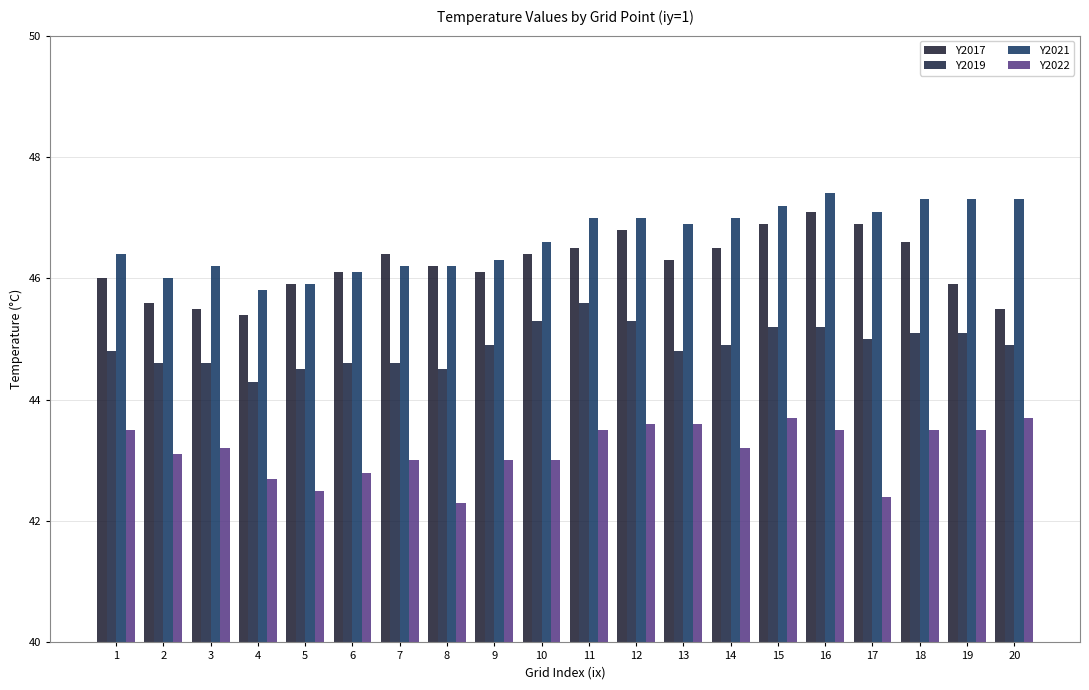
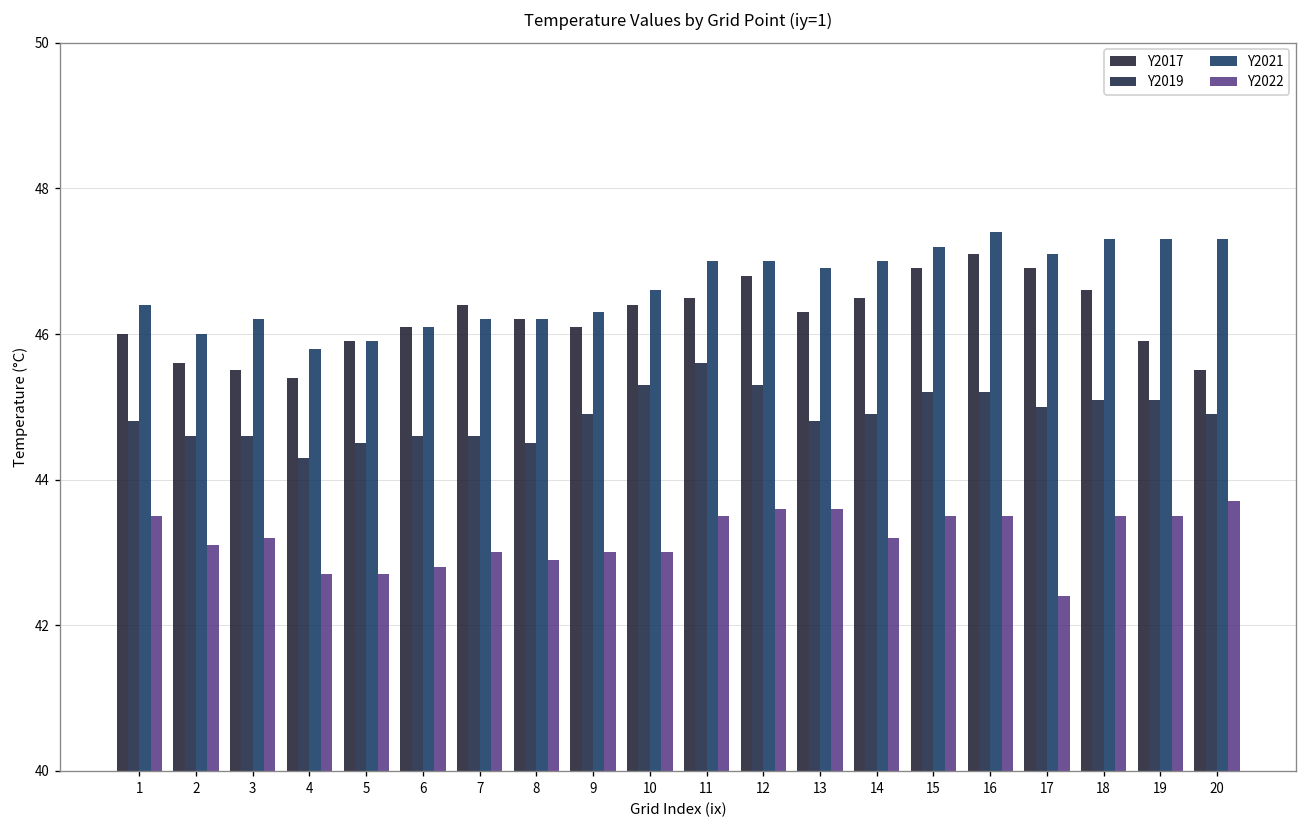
  {
    "Y2022": {
      "1": 43.5,
      "2": 43.1,
      "3": 43.2,
      "4": 42.7,
-     "5": 42.5,
+     "5": 42.7,
      "6": 42.8,
      "7": 43.0,
-     "8": 42.3,
+     "8": 42.9,
      "9": 43.0,
      "10": 43.0,
      "11": 43.5,
      "12": 43.6,
      "13": 43.6,
      "14": 43.2,
-     "15": 43.7,
+     "15": 43.5,
      "16": 43.5,
      "17": 42.4,
      "18": 43.5,
      "19": 43.5,
      "20": 43.7
    }
  }
